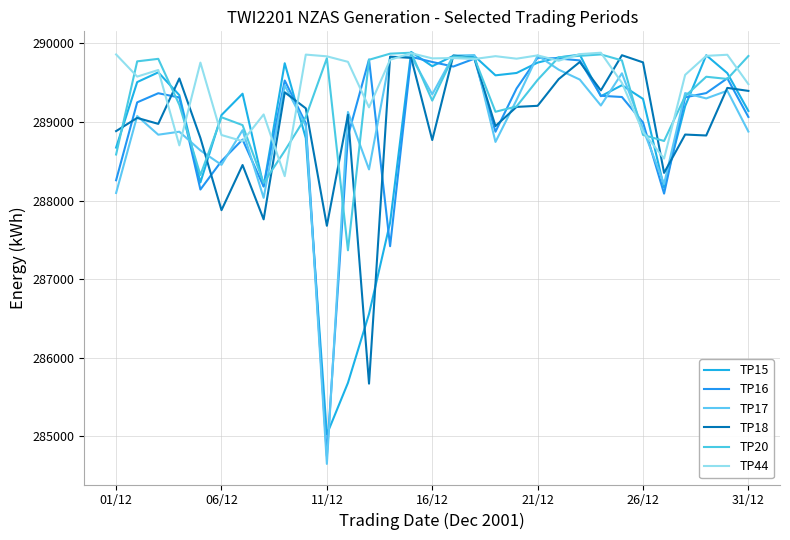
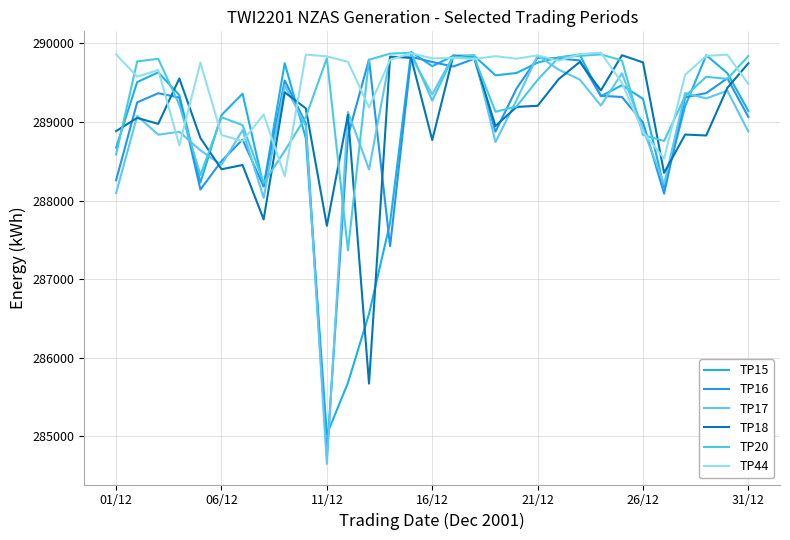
  {
    "TP18": {
      "01/12": 288900,
-     "06/12": 287900,
+     "06/12": 288400,
      "11/12": 287700,
      "16/12": 288800,
      "21/12": 289200,
      "26/12": 289800,
-     "31/12": 289400
+     "31/12": 289700
    }
  }
